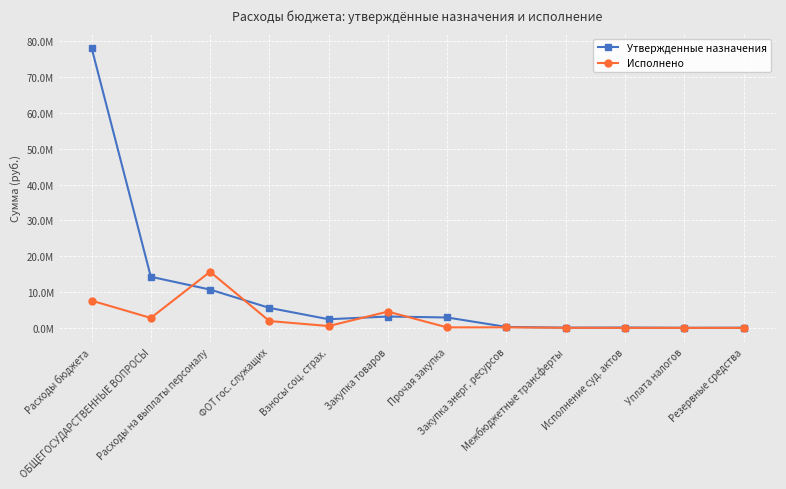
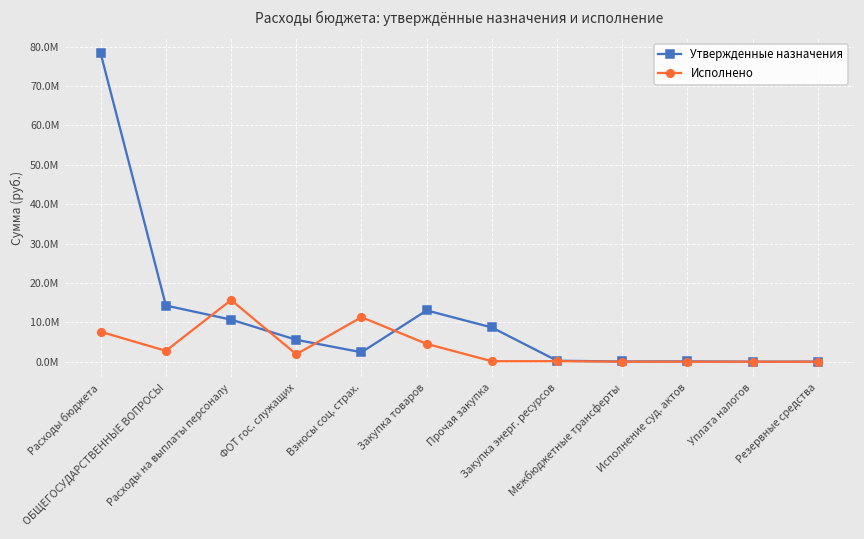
  {
    "Утвержденные назначения": {
      "Расходы бюджета": 78000000,
      "ОБЩЕГОСУДАРСТВЕННЫЕ ВОПРОСЫ": 14000000,
      "Расходы на выплаты персоналу": 11000000,
      "ФОТ гос. служащих": 6000000,
      "Взносы соц. страх.": 2000000,
-     "Закупка товаров": 3000000,
-     "Прочая закупка": 3000000
+     "Закупка товаров": 13000000,
+     "Прочая закупка": 9000000
    },
    "Исполнено": {
      "Расходы бюджета": 8000000,
      "ОБЩЕГОСУДАРСТВЕННЫЕ ВОПРОСЫ": 3000000,
      "Расходы на выплаты персоналу": 16000000,
      "ФОТ гос. служащих": 2000000,
-     "Взносы соц. страх.": 1000000,
+     "Взносы соц. страх.": 11000000,
      "Закупка товаров": 5000000,
      "Прочая закупка": 0
    }
  }
